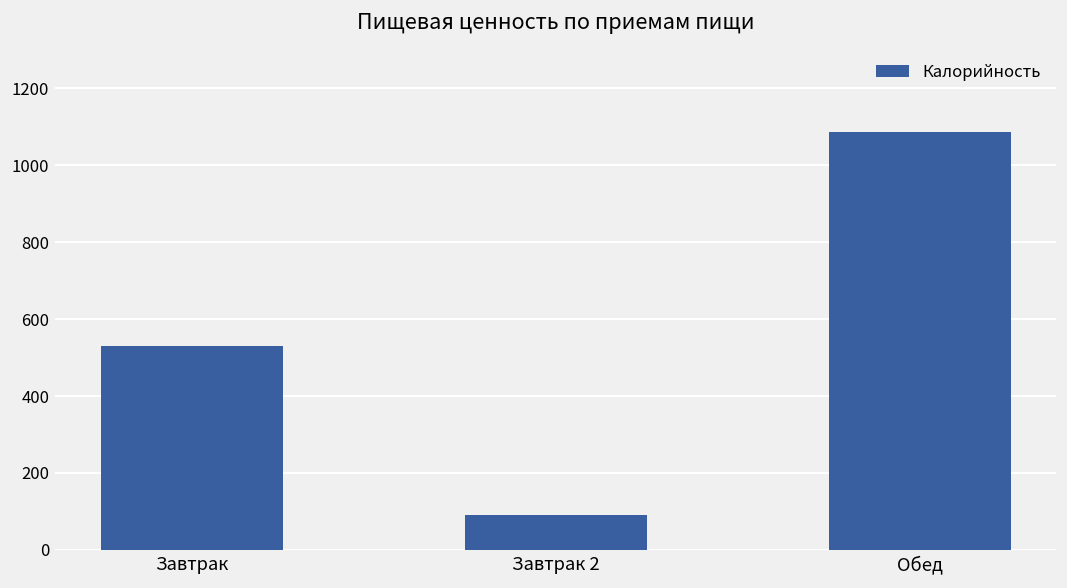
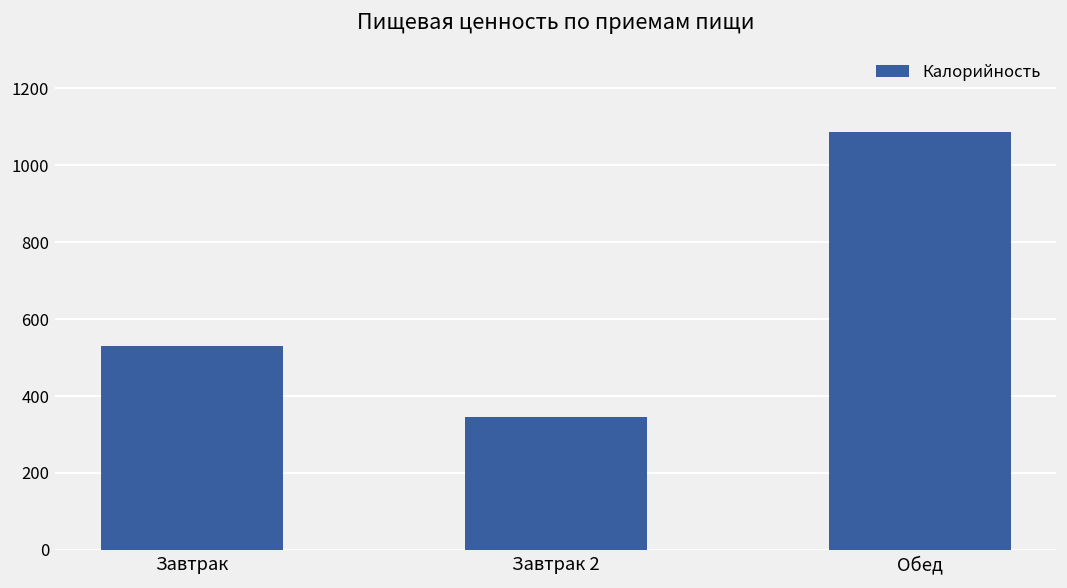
  {
    "Завтрак": 530,
-   "Завтрак 2": 90,
+   "Завтрак 2": 350,
    "Обед": 1090
  }
